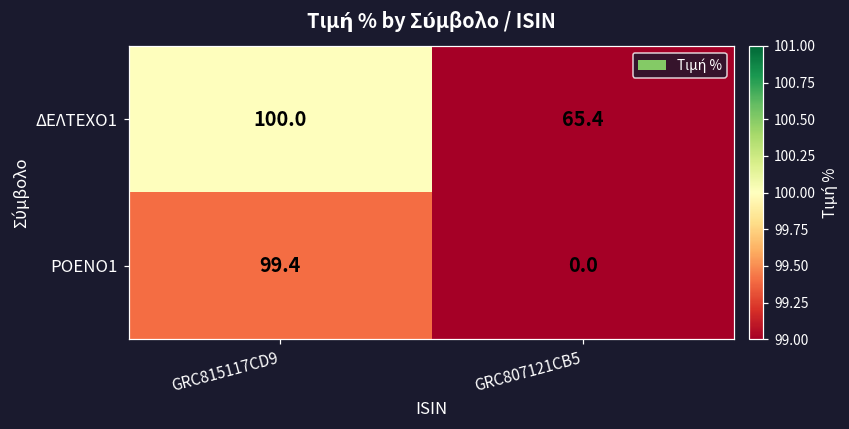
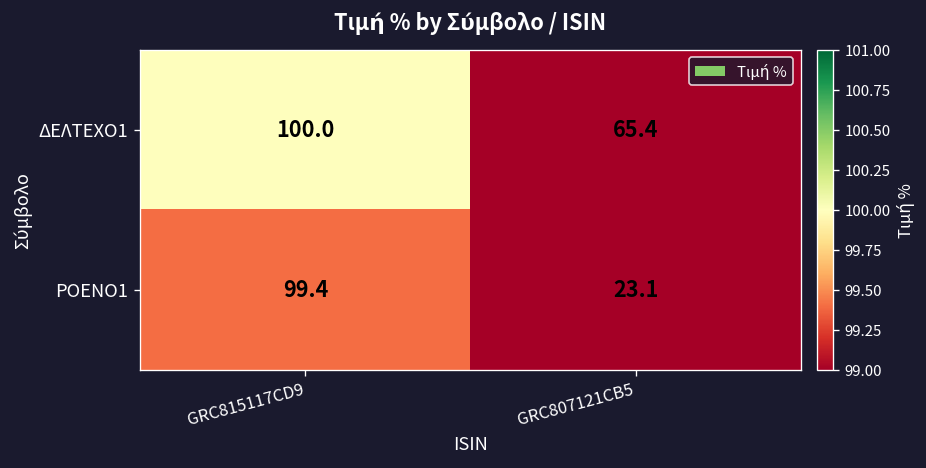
  {
    "ΔΕΛΤΕΧΟ1": {
      "GRC815117CD9": 100.0,
      "GRC807121CB5": 65.4
    },
    "ΡΟΕΝΟ1": {
      "GRC815117CD9": 99.4,
-     "GRC807121CB5": 0.0
+     "GRC807121CB5": 23.1
    }
  }
